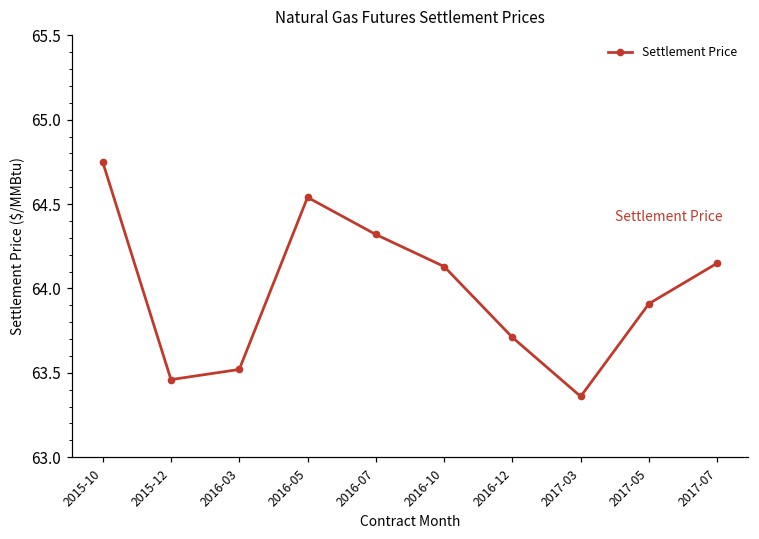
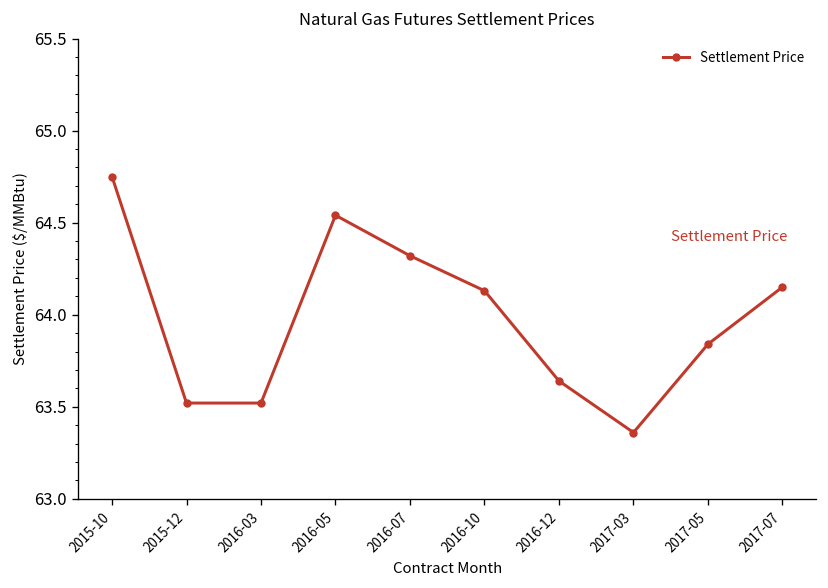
  {
    "2015-10": 64.75,
-   "2015-12": 63.46,
+   "2015-12": 63.52,
    "2016-03": 63.52,
    "2016-05": 64.54,
    "2016-07": 64.32,
    "2016-10": 64.13,
-   "2016-12": 63.71,
+   "2016-12": 63.64,
    "2017-03": 63.36,
-   "2017-05": 63.91,
+   "2017-05": 63.84,
    "2017-07": 64.15
  }
